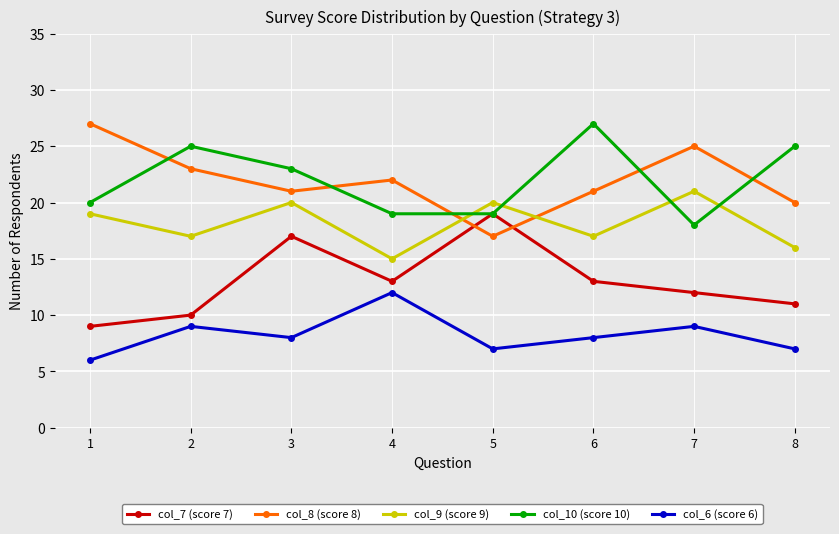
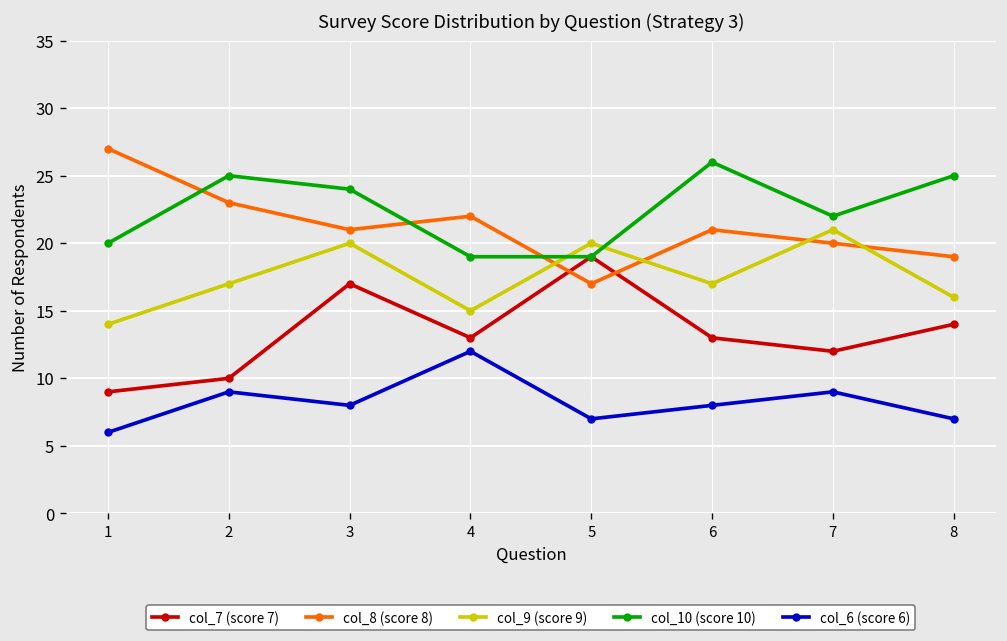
  {
    "col_7 (score 7)": {
      "1": 9,
      "2": 10,
      "3": 17,
      "4": 13,
      "6": 13,
      "7": 12,
-     "8": 11
+     "8": 14
    },
    "col_8 (score 8)": {
      "1": 27,
      "2": 23,
      "3": 21,
      "4": 22,
      "5": 17,
      "6": 21,
-     "7": 25,
-     "8": 20
+     "7": 20,
+     "8": 19
    },
    "col_9 (score 9)": {
-     "1": 19,
+     "1": 14,
      "2": 17,
      "3": 20,
      "4": 15,
      "5": 20,
      "6": 17,
      "7": 21,
      "8": 16
    },
    "col_10 (score 10)": {
      "1": 20,
      "2": 25,
-     "3": 23,
+     "3": 24,
      "4": 19,
-     "6": 27,
-     "7": 18,
+     "6": 26,
+     "7": 22,
      "8": 25
    },
    "col_6 (score 6)": {
      "1": 6,
      "2": 9,
      "3": 8,
      "4": 12,
      "5": 7,
      "6": 8,
      "7": 9,
      "8": 7
    }
  }
